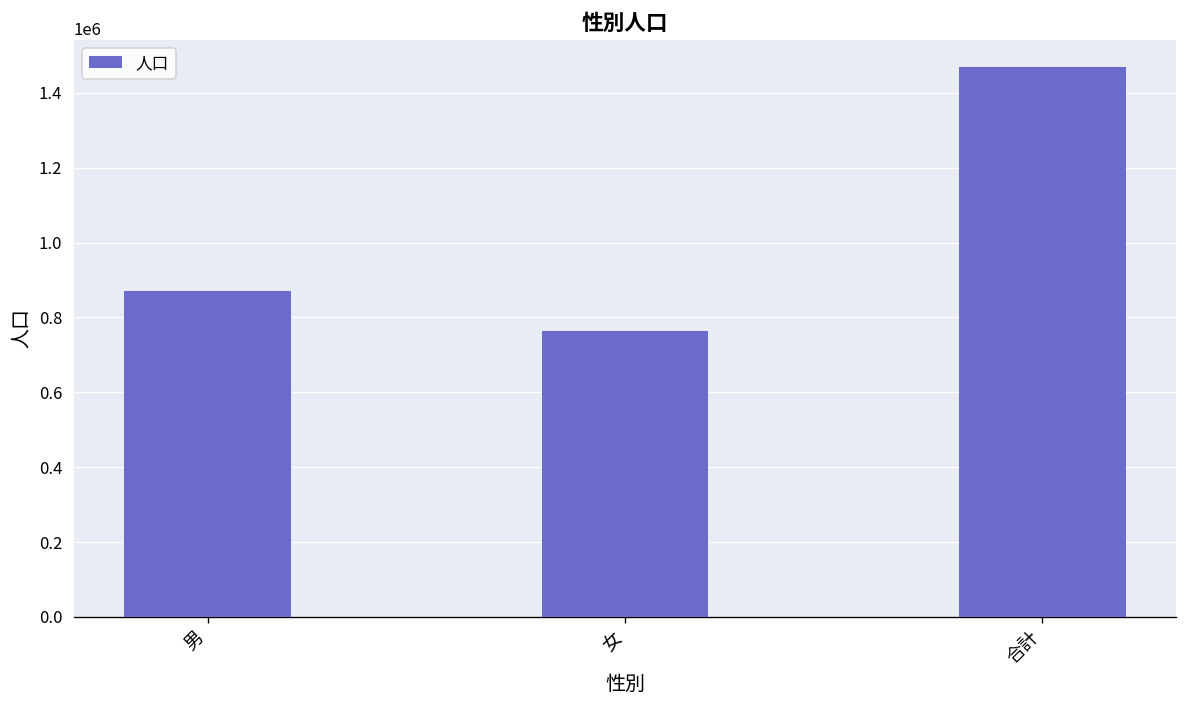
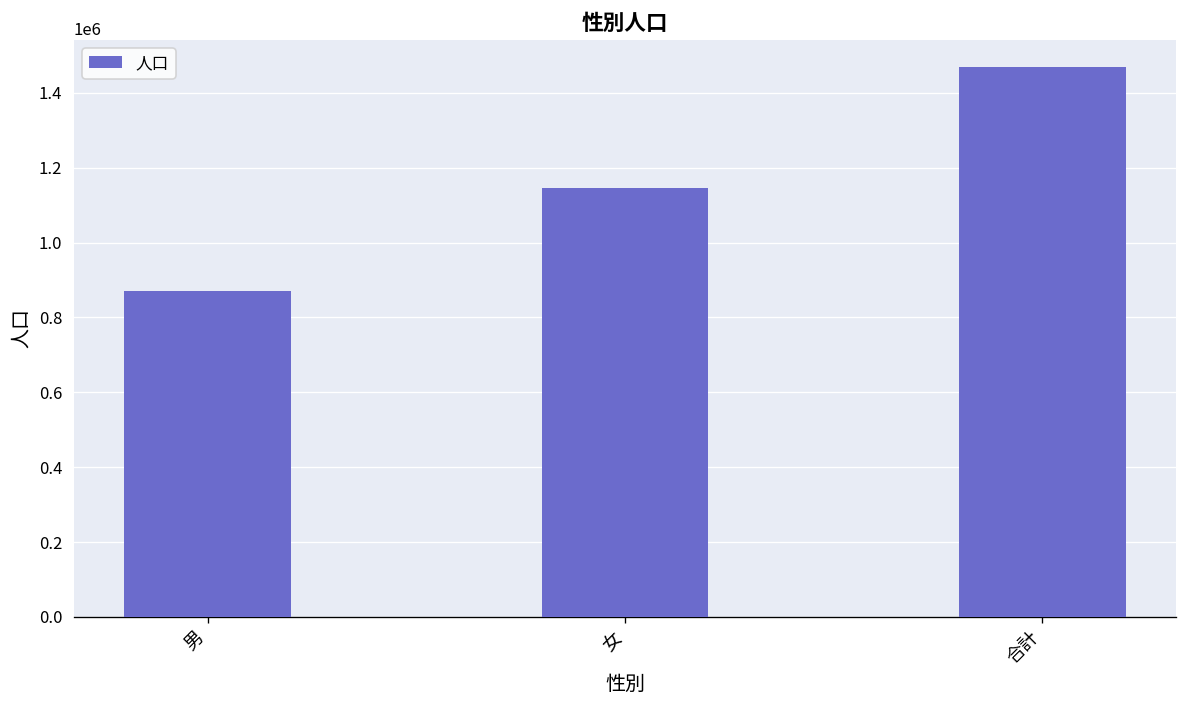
  {
    "男": 870000,
-   "女": 760000,
+   "女": 1140000,
    "合計": 1470000
  }
